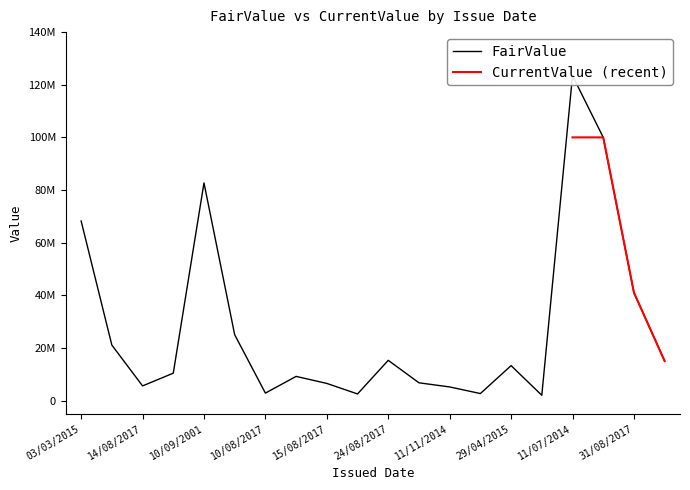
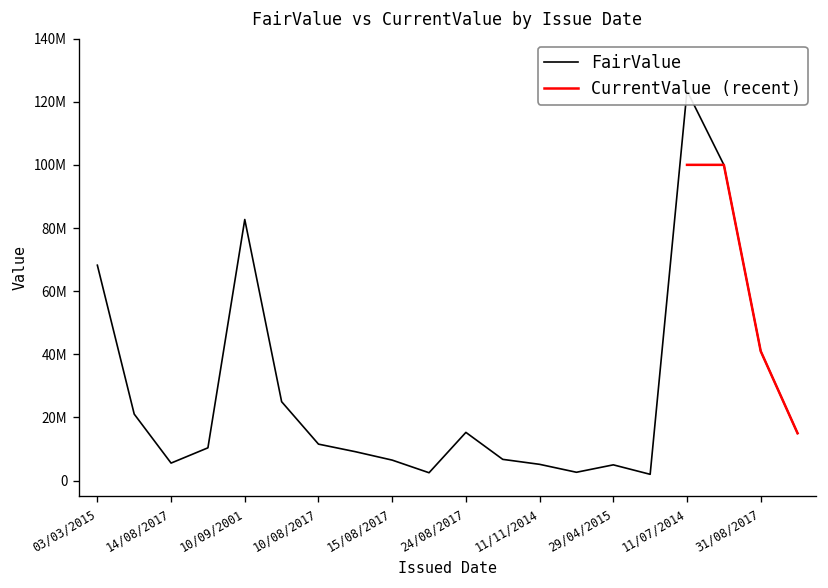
  {
    "FairValue": {
      "03/03/2015": 68000000,
      "14/08/2017": 6000000,
      "10/09/2001": 83000000,
-     "10/08/2017": 3000000,
+     "10/08/2017": 12000000,
      "15/08/2017": 7000000,
      "11/11/2014": 5000000,
-     "29/04/2015": 13000000
+     "29/04/2015": 5000000
    },
    "CurrentValue (recent)": {
      "11/07/2014": 100000000
    }
  }
